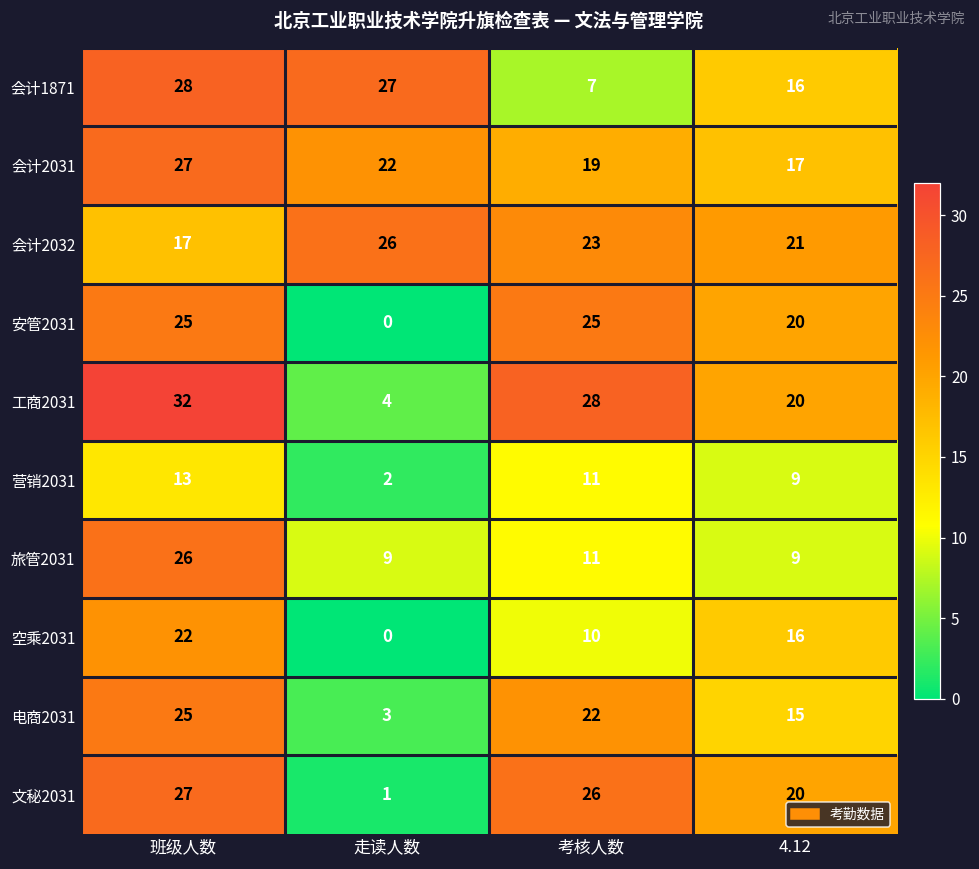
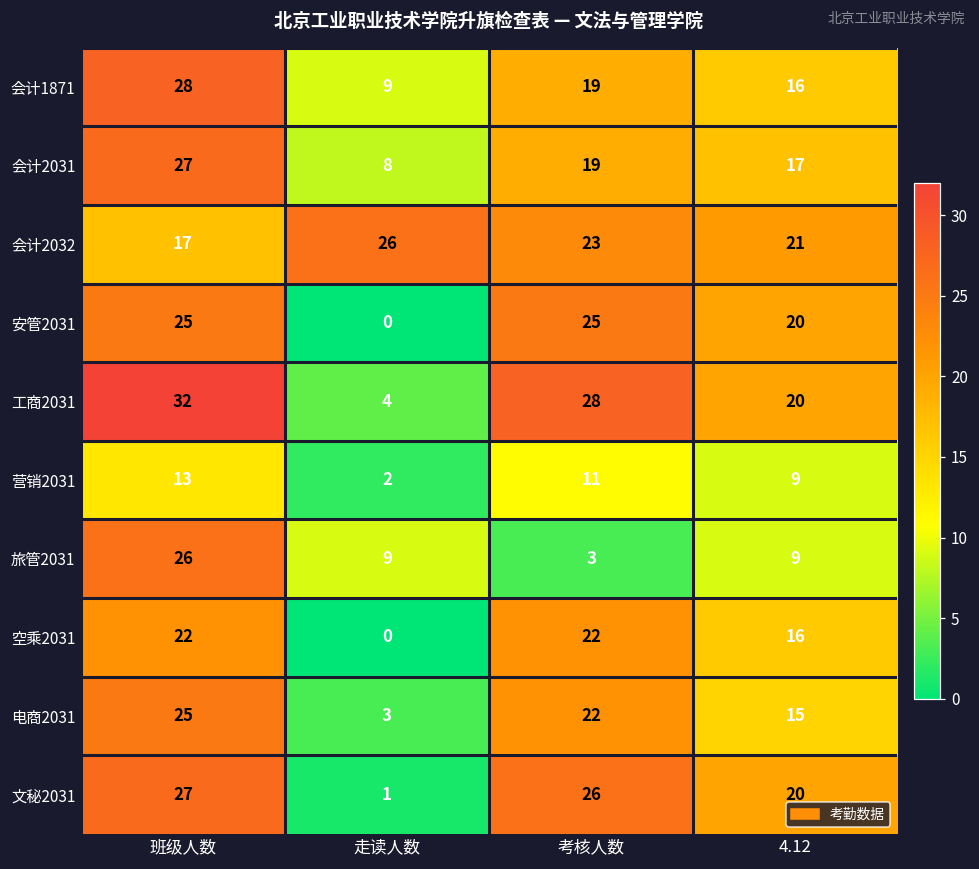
  {
    "会计1871": {
      "班级人数": 28,
-     "走读人数": 27,
-     "考核人数": 7,
+     "走读人数": 9,
+     "考核人数": 19,
      "4.12": 16
    },
    "会计2031": {
      "班级人数": 27,
-     "走读人数": 22,
+     "走读人数": 8,
      "考核人数": 19,
      "4.12": 17
    },
    "会计2032": {
      "班级人数": 17,
      "走读人数": 26,
      "考核人数": 23,
      "4.12": 21
    },
    "安管2031": {
      "班级人数": 25,
      "走读人数": 0,
      "考核人数": 25,
      "4.12": 20
    },
    "工商2031": {
      "班级人数": 32,
      "走读人数": 4,
      "考核人数": 28,
      "4.12": 20
    },
    "营销2031": {
      "班级人数": 13,
      "走读人数": 2,
      "考核人数": 11,
      "4.12": 9
    },
    "旅管2031": {
      "班级人数": 26,
      "走读人数": 9,
-     "考核人数": 11,
+     "考核人数": 3,
      "4.12": 9
    },
    "空乘2031": {
      "班级人数": 22,
      "走读人数": 0,
-     "考核人数": 10,
+     "考核人数": 22,
      "4.12": 16
    },
    "电商2031": {
      "班级人数": 25,
      "走读人数": 3,
      "考核人数": 22,
      "4.12": 15
    },
    "文秘2031": {
      "班级人数": 27,
      "走读人数": 1,
      "考核人数": 26
    }
  }
